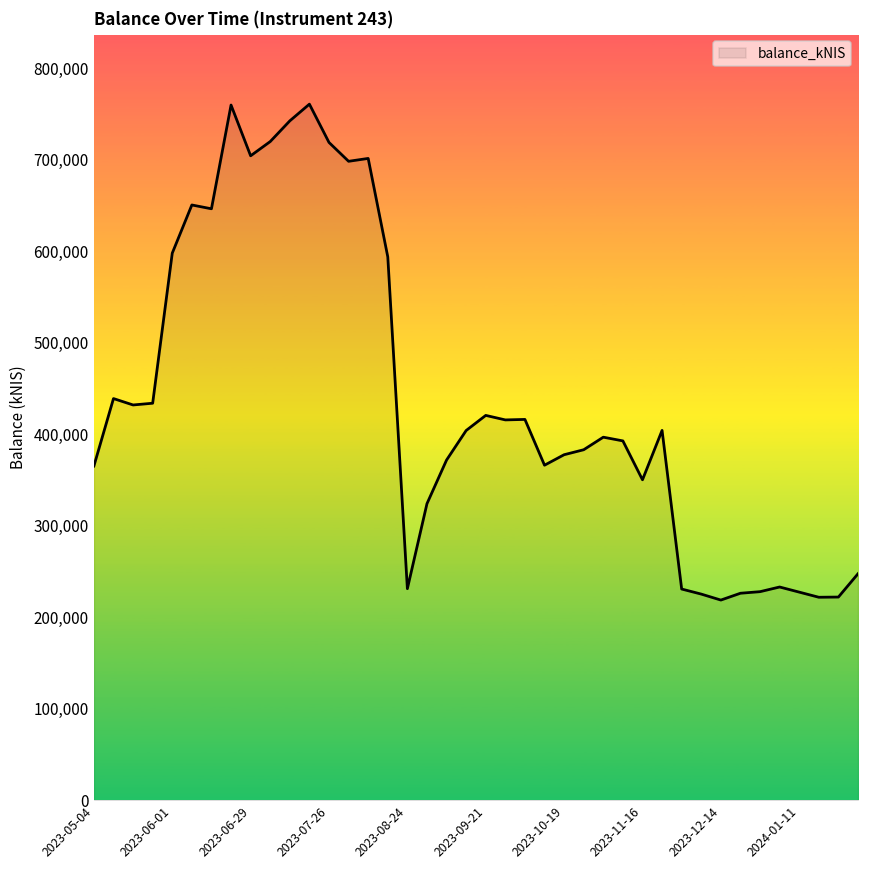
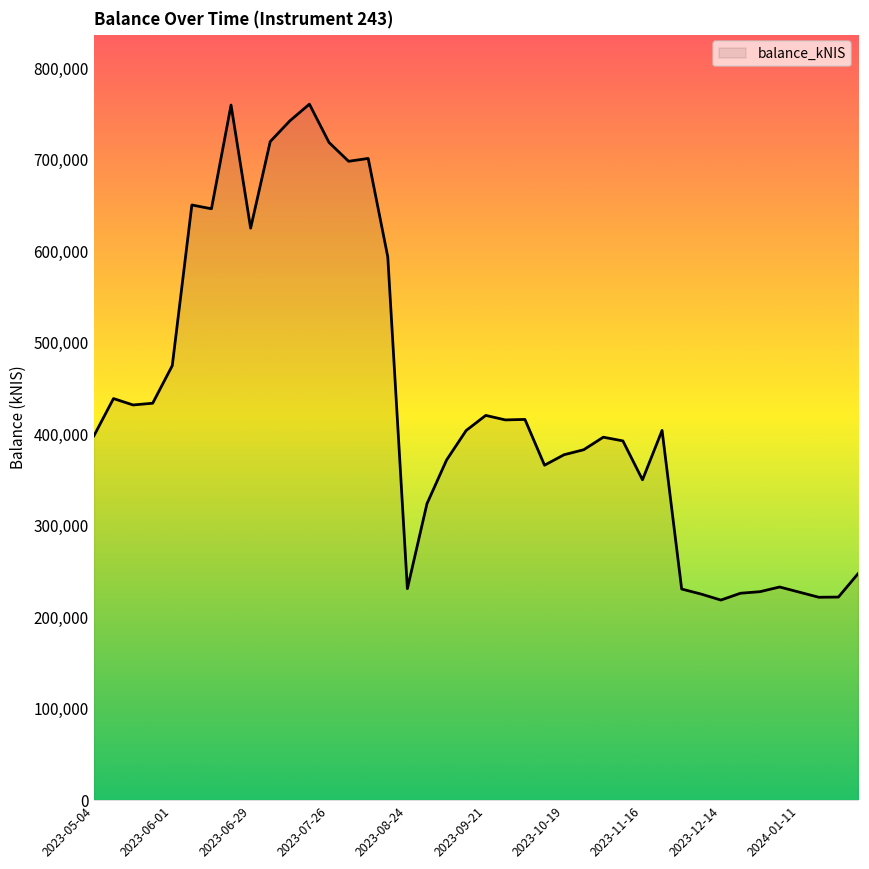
  {
-   "2023-05-04": "370,000",
-   "2023-06-01": "600,000",
-   "2023-06-29": "700,000",
+   "2023-05-04": "400,000",
+   "2023-06-01": "470,000",
+   "2023-06-29": "630,000",
    "2023-07-26": "720,000",
    "2023-08-24": "230,000",
    "2023-09-21": "420,000",
    "2023-10-19": "380,000",
    "2023-11-16": "350,000",
    "2023-12-14": "220,000",
    "2024-01-11": "230,000"
  }
